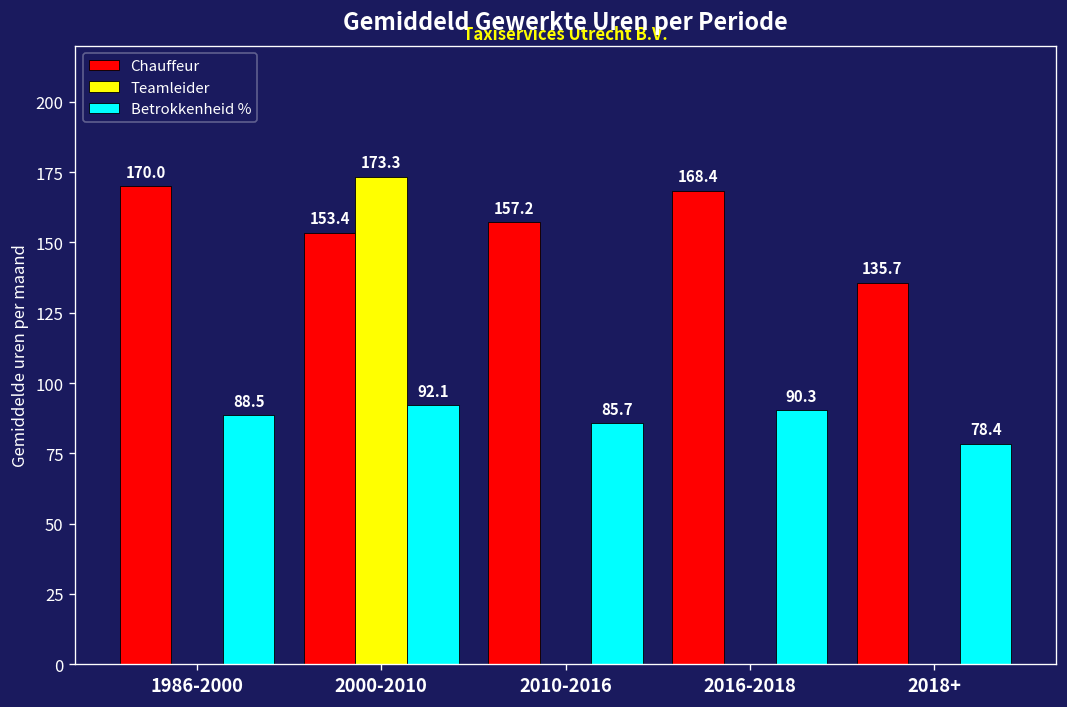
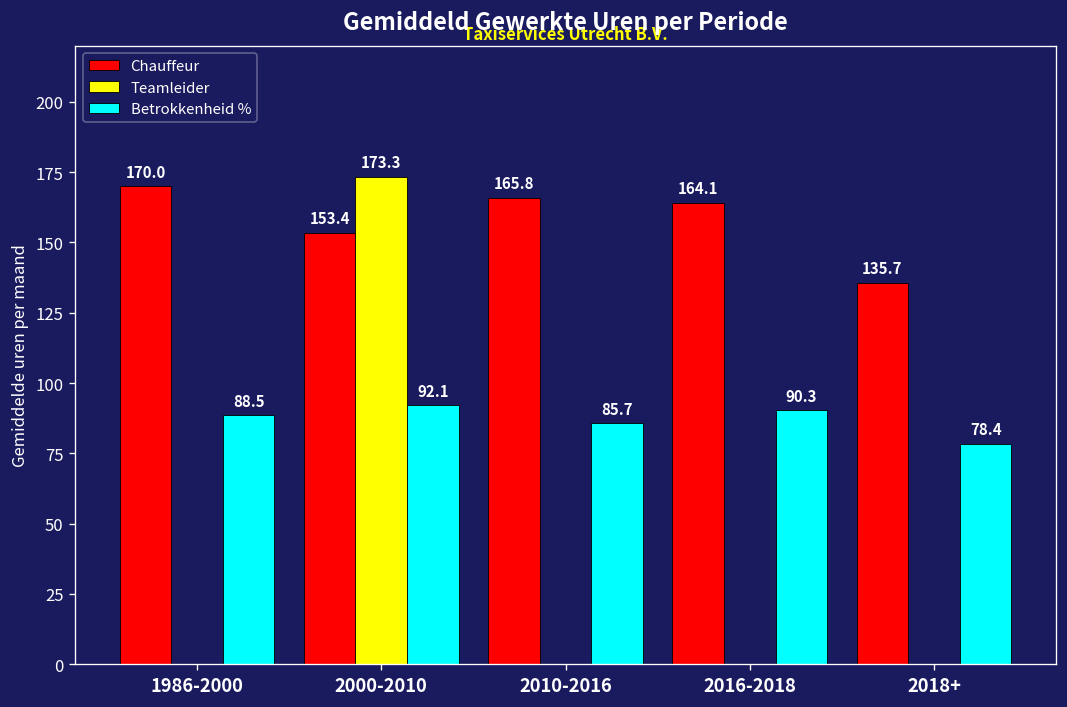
  {
    "Chauffeur": {
      "1986-2000": 170.0,
      "2000-2010": 153.4,
-     "2010-2016": 157.2,
-     "2016-2018": 168.4,
+     "2010-2016": 165.8,
+     "2016-2018": 164.1,
      "2018+": 135.7
    },
    "Teamleider": {
      "2000-2010": 173.3
    },
    "Betrokkenheid %": {
      "1986-2000": 88.5,
      "2000-2010": 92.1,
      "2010-2016": 85.7,
      "2016-2018": 90.3,
      "2018+": 78.4
    }
  }
